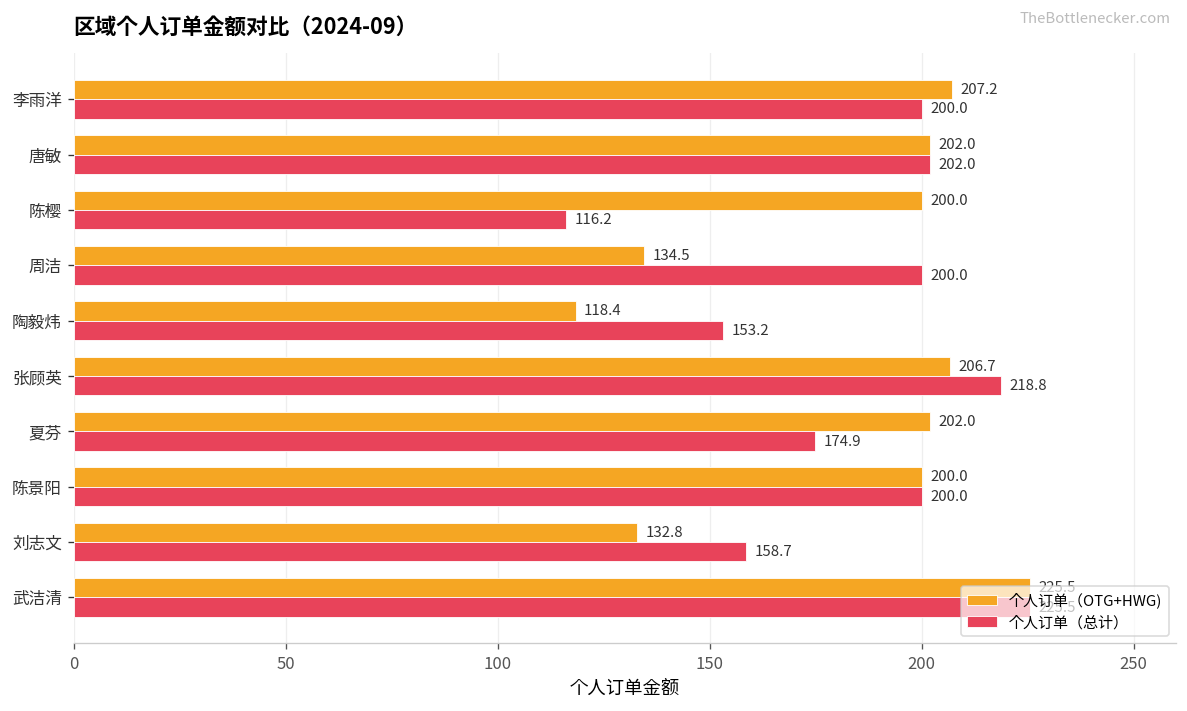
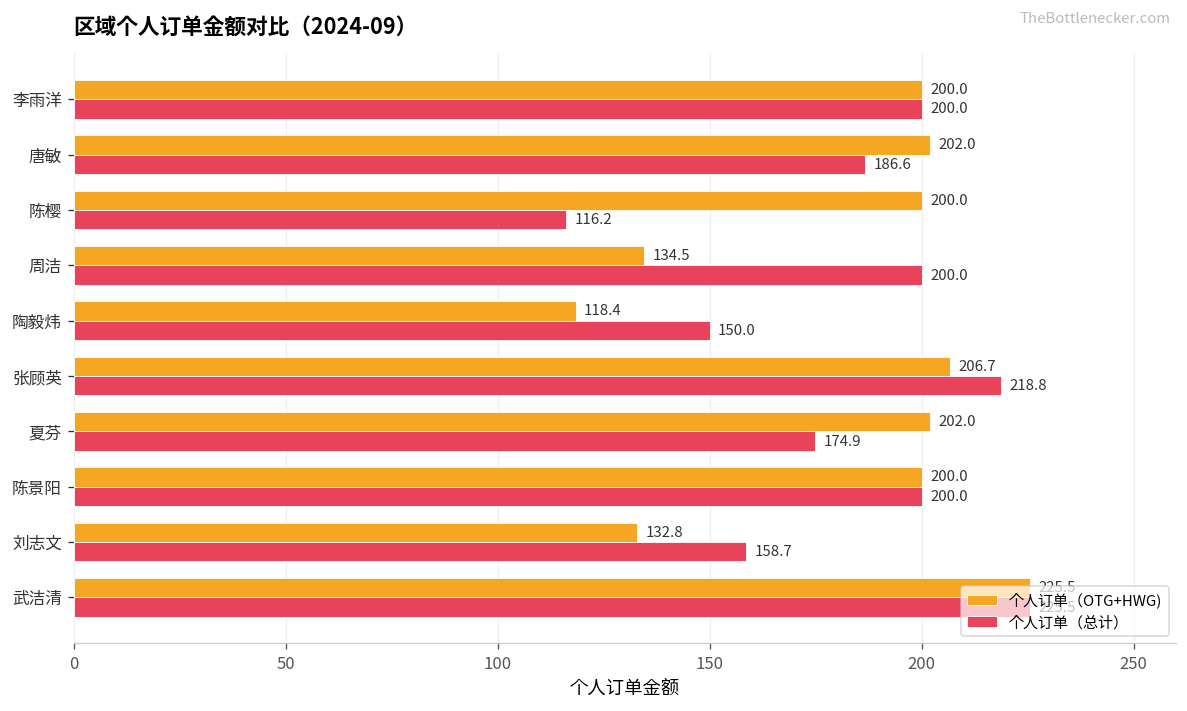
  {
    "个人订单（OTG+HWG)": {
-     "李雨洋": 207.2,
+     "李雨洋": 200.0,
      "唐敏": 202.0,
      "陈樱": 200.0,
      "周洁": 134.5,
      "陶毅炜": 118.4,
      "张顾英": 206.7,
      "夏芬": 202.0,
      "陈景阳": 200.0,
      "刘志文": 132.8
    },
    "个人订单（总计）": {
      "李雨洋": 200.0,
-     "唐敏": 202.0,
+     "唐敏": 186.6,
      "陈樱": 116.2,
      "周洁": 200.0,
-     "陶毅炜": 153.2,
+     "陶毅炜": 150.0,
      "张顾英": 218.8,
      "夏芬": 174.9,
      "陈景阳": 200.0,
      "刘志文": 158.7
    }
  }
